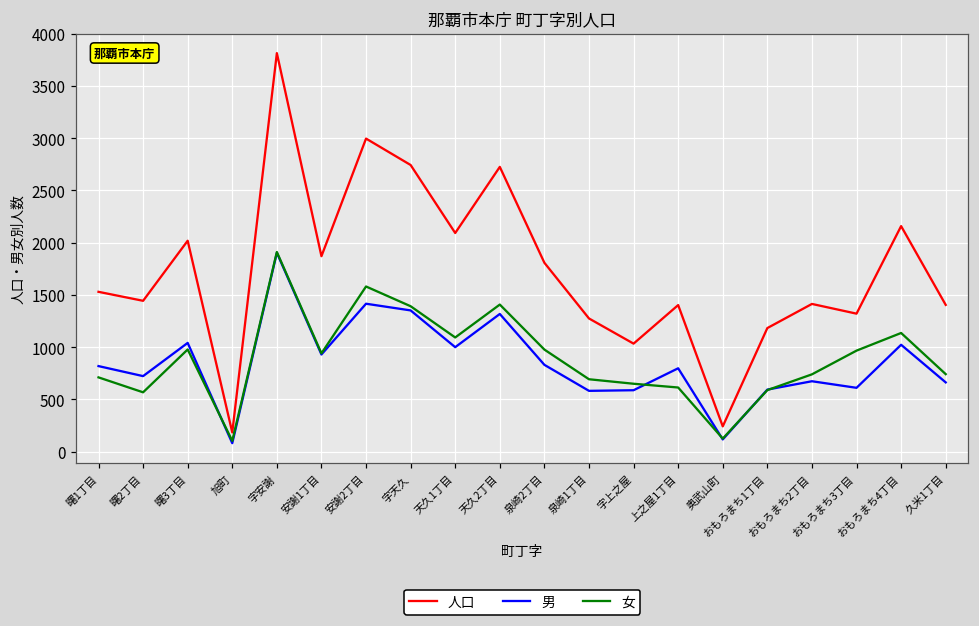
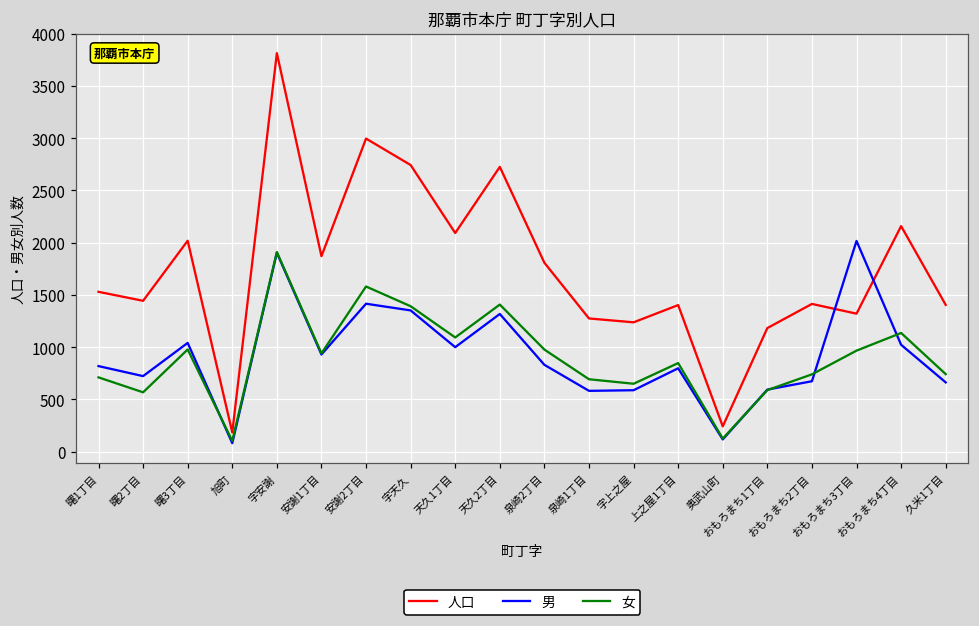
  {
    "人口": {
      "曙1丁目": 1500,
      "曙2丁目": 1400,
      "曙3丁目": 2000,
      "旭町": 200,
      "字安謝": 3800,
      "安謝1丁目": 1900,
      "安謝2丁目": 3000,
      "字天久": 2700,
      "天久1丁目": 2100,
      "天久2丁目": 2700,
      "泉崎2丁目": 1800,
      "泉崎1丁目": 1300,
-     "字上之屋": 1000,
+     "字上之屋": 1200,
      "上之屋1丁目": 1400,
      "奥武山町": 200,
      "おもろまち1丁目": 1200,
      "おもろまち2丁目": 1400,
      "おもろまち3丁目": 1300,
      "おもろまち4丁目": 2200,
      "久米1丁目": 1400
    },
    "男": {
      "曙1丁目": 800,
      "曙2丁目": 700,
      "曙3丁目": 1000,
      "安謝2丁目": 1400,
      "字天久": 1400,
      "天久1丁目": 1000,
      "天久2丁目": 1300,
      "泉崎2丁目": 800,
      "泉崎1丁目": 600,
      "字上之屋": 600,
      "上之屋1丁目": 800,
      "おもろまち2丁目": 700,
-     "おもろまち3丁目": 600,
+     "おもろまち3丁目": 2000,
      "おもろまち4丁目": 1000,
      "久米1丁目": 700
    },
    "女": {
      "曙1丁目": 700,
      "曙2丁目": 600,
      "曙3丁目": 1000,
      "安謝2丁目": 1600,
      "字天久": 1400,
      "天久1丁目": 1100,
      "天久2丁目": 1400,
      "泉崎2丁目": 1000,
      "泉崎1丁目": 700,
      "字上之屋": 700,
-     "上之屋1丁目": 600,
+     "上之屋1丁目": 800,
      "おもろまち2丁目": 700,
      "おもろまち3丁目": 1000,
      "おもろまち4丁目": 1100,
      "久米1丁目": 700
    }
  }
